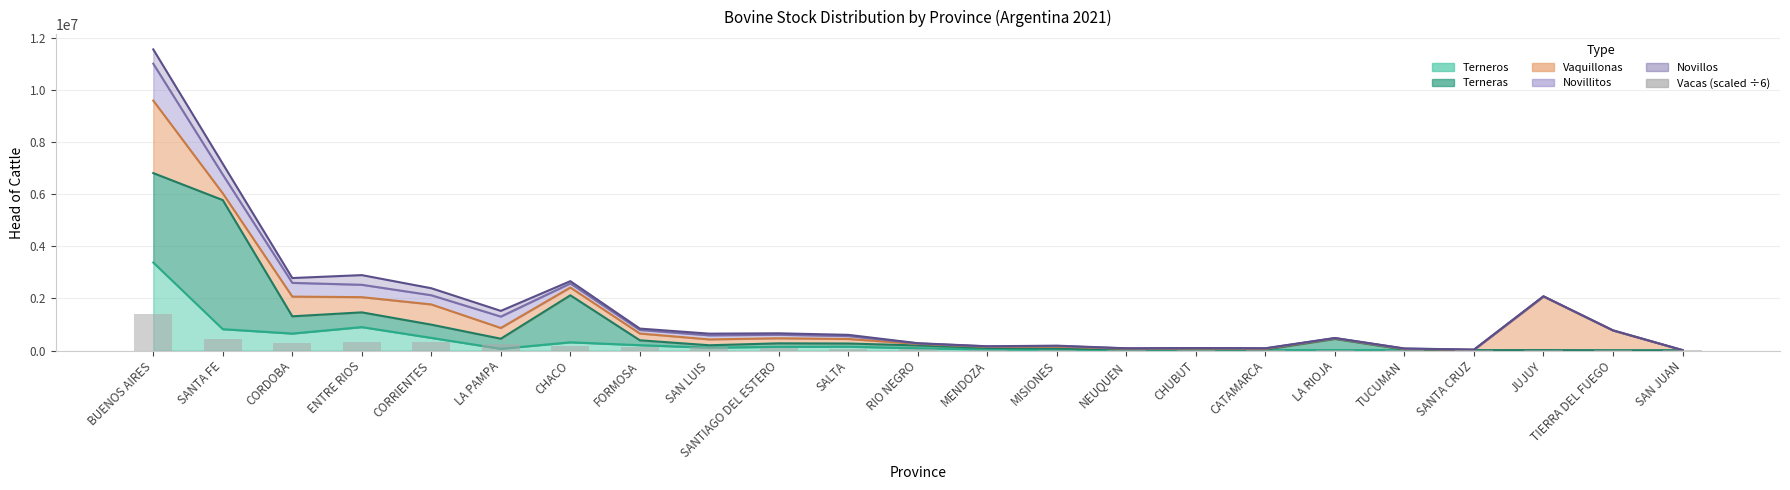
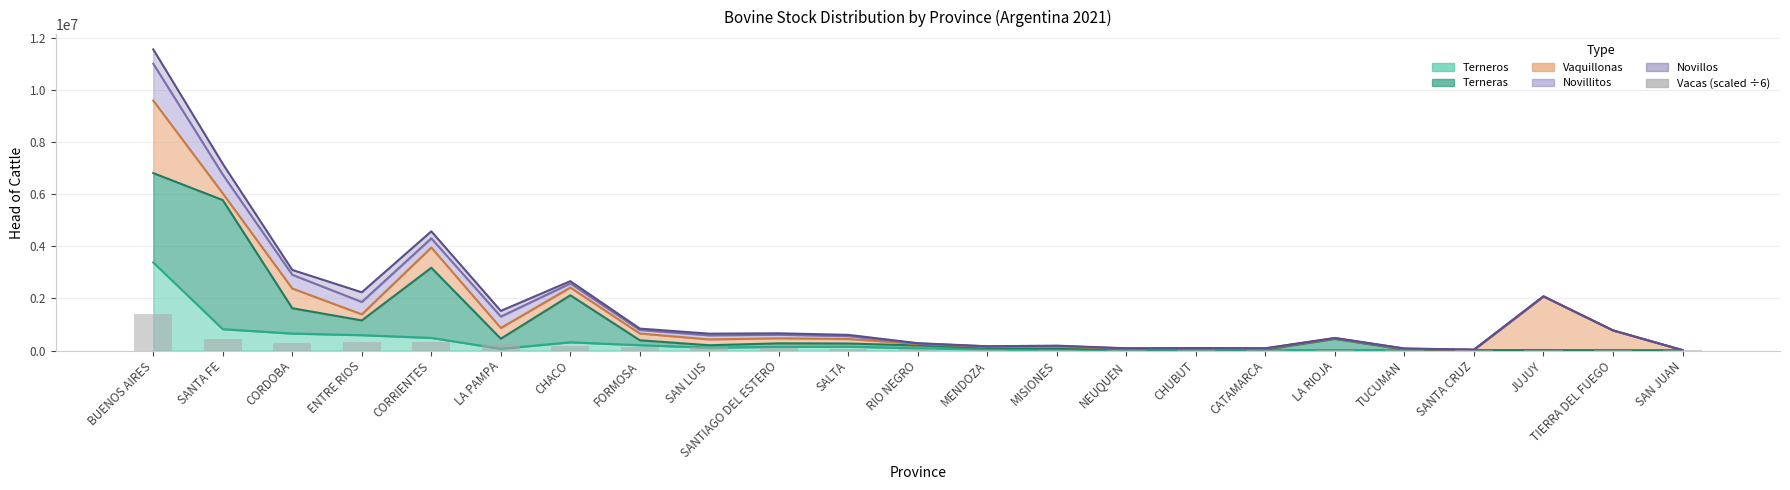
  {
    "Terneros": {
      "BUENOS AIRES": 3400000,
      "SANTA FE": 800000,
      "CORDOBA": 700000,
-     "ENTRE RIOS": 900000,
+     "ENTRE RIOS": 600000,
      "CORRIENTES": 500000,
      "LA PAMPA": 100000,
      "CHACO": 300000,
      "FORMOSA": 200000,
      "SANTIAGO DEL ESTERO": 100000,
      "SALTA": 100000,
      "RIO NEGRO": 100000,
      "LA RIOJA": 0
    },
    "Terneras": {
      "BUENOS AIRES": 3400000,
      "SANTA FE": 4900000,
-     "CORDOBA": 700000,
+     "CORDOBA": 1000000,
      "ENTRE RIOS": 600000,
-     "CORRIENTES": 500000,
+     "CORRIENTES": 2700000,
      "LA PAMPA": 400000,
      "CHACO": 1800000,
      "FORMOSA": 200000,
      "SANTIAGO DEL ESTERO": 100000,
      "SALTA": 100000
    },
    "Vaquillonas": {
      "BUENOS AIRES": 2800000,
      "SANTA FE": 300000,
      "CORDOBA": 800000,
-     "ENTRE RIOS": 600000,
+     "ENTRE RIOS": 200000,
      "CORRIENTES": 800000,
      "LA PAMPA": 400000,
      "CHACO": 300000,
      "FORMOSA": 300000,
      "SAN LUIS": 200000,
      "SANTIAGO DEL ESTERO": 200000,
      "SALTA": 200000
    }
  }
